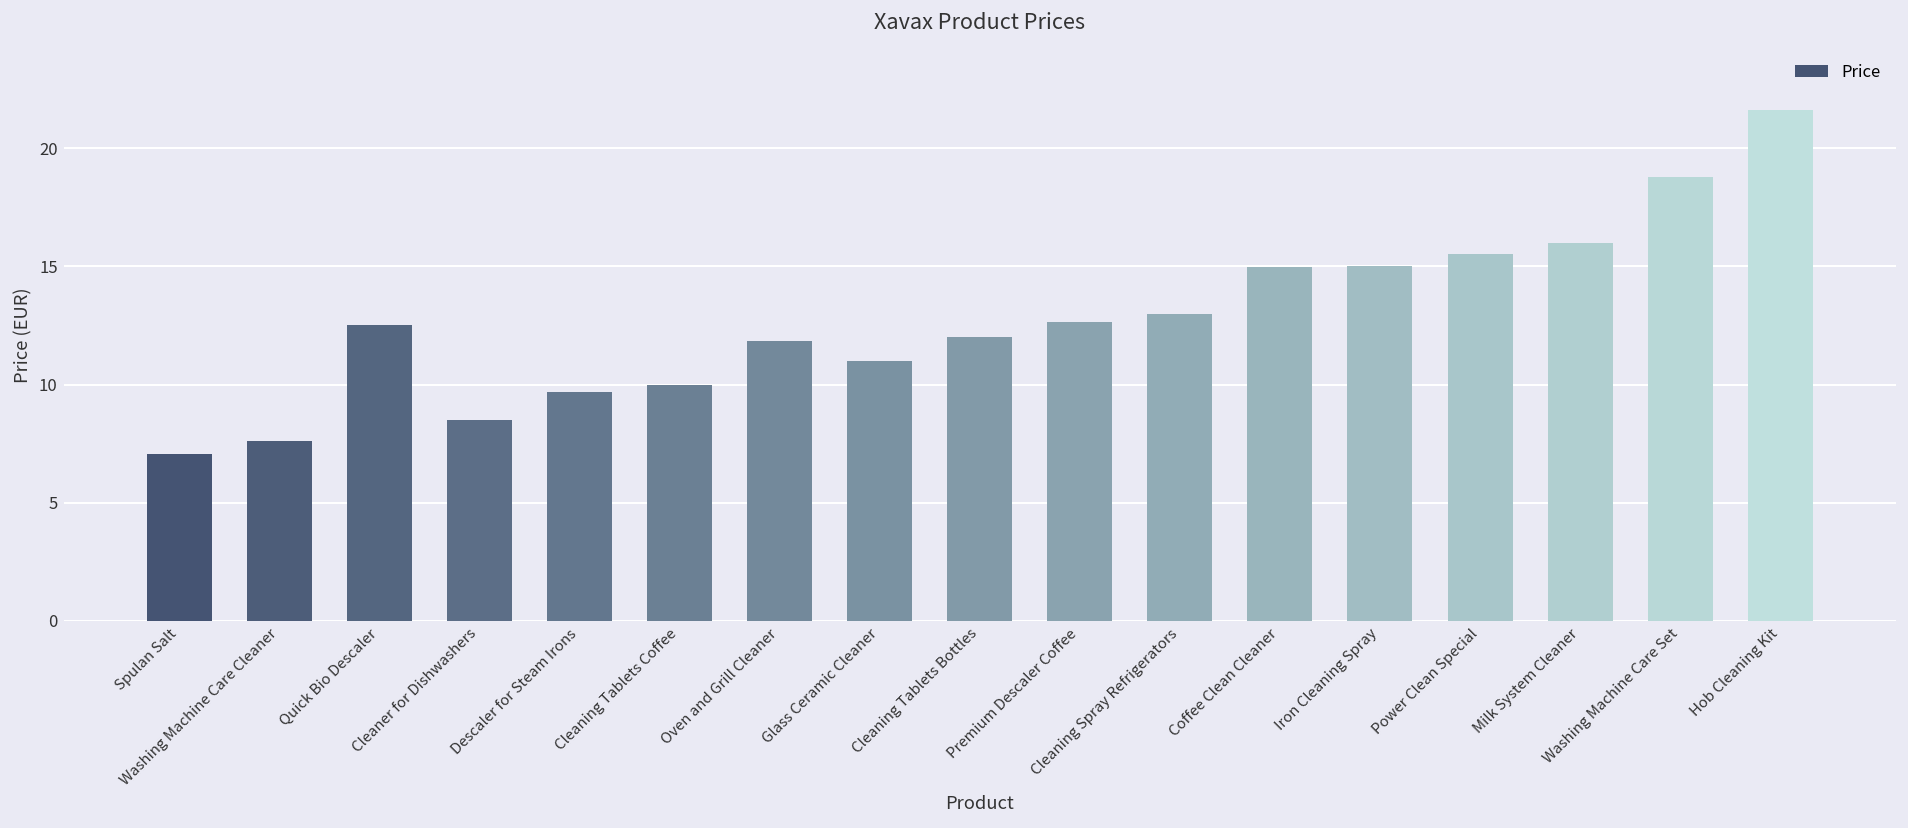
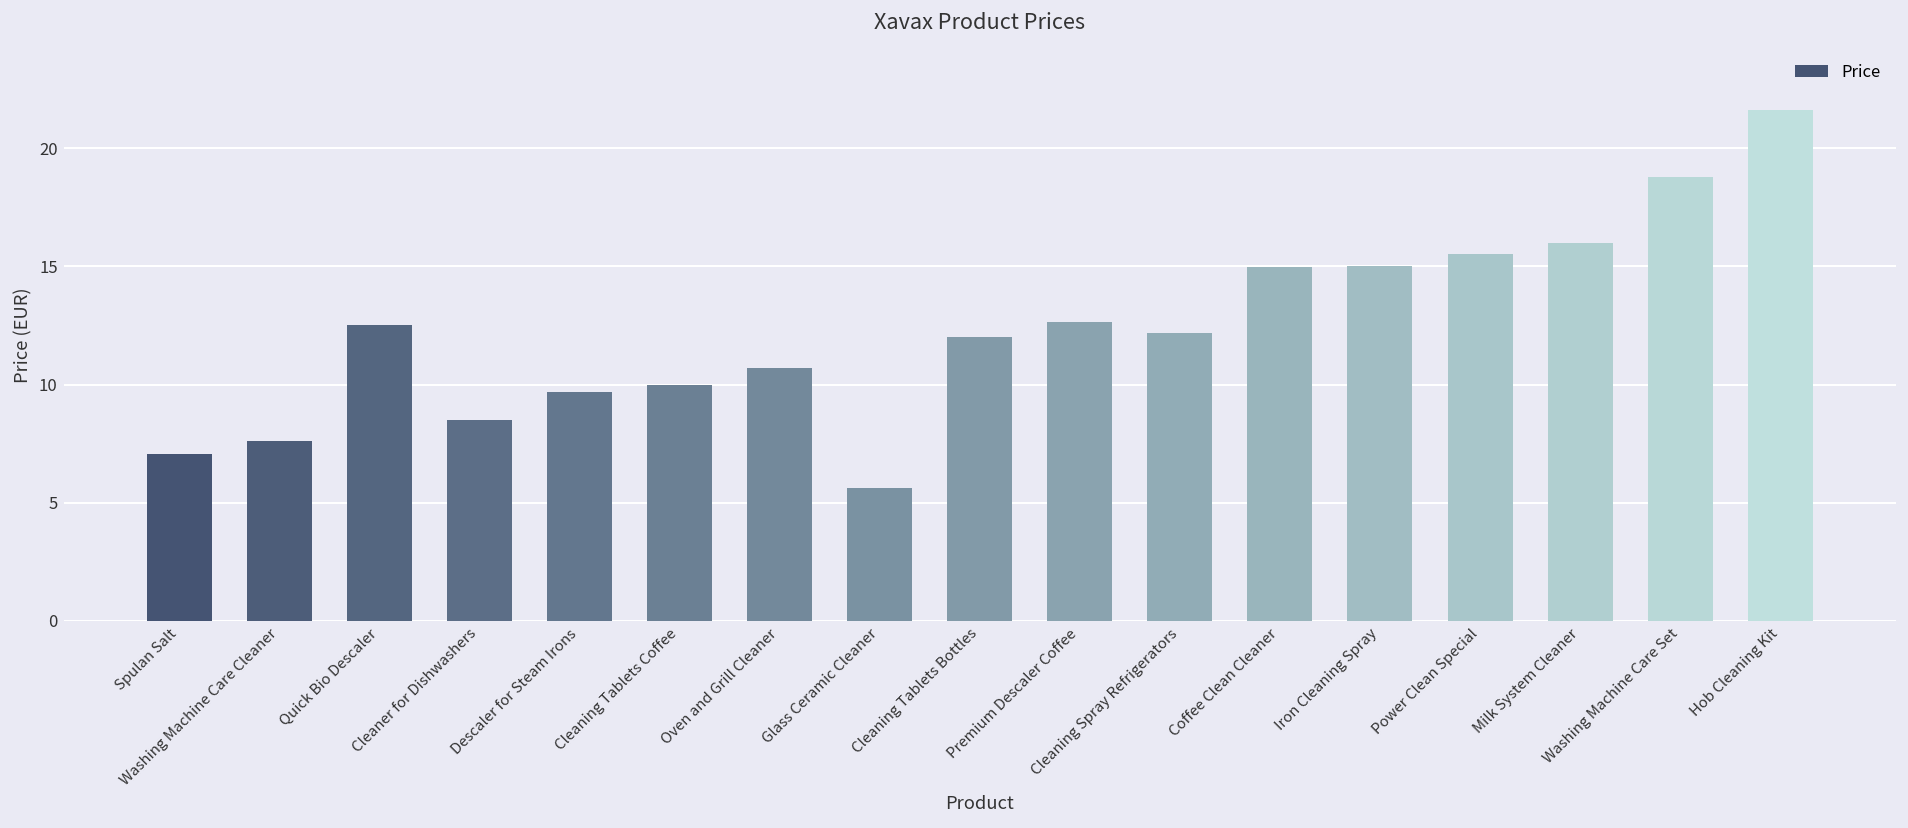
  {
    "Spulan Salt": 7.1,
    "Washing Machine Care Cleaner": 7.6,
    "Quick Bio Descaler": 12.5,
    "Cleaner for Dishwashers": 8.5,
    "Descaler for Steam Irons": 9.7,
    "Cleaning Tablets Coffee": 10.0,
-   "Oven and Grill Cleaner": 11.8,
-   "Glass Ceramic Cleaner": 11.0,
+   "Oven and Grill Cleaner": 10.7,
+   "Glass Ceramic Cleaner": 5.6,
    "Cleaning Tablets Bottles": 12.0,
    "Premium Descaler Coffee": 12.7,
-   "Cleaning Spray Refrigerators": 13.0,
+   "Cleaning Spray Refrigerators": 12.2,
    "Coffee Clean Cleaner": 15.0,
    "Iron Cleaning Spray": 15.0,
    "Power Clean Special": 15.5,
    "Milk System Cleaner": 16.0,
    "Washing Machine Care Set": 18.8,
    "Hob Cleaning Kit": 21.6
  }
